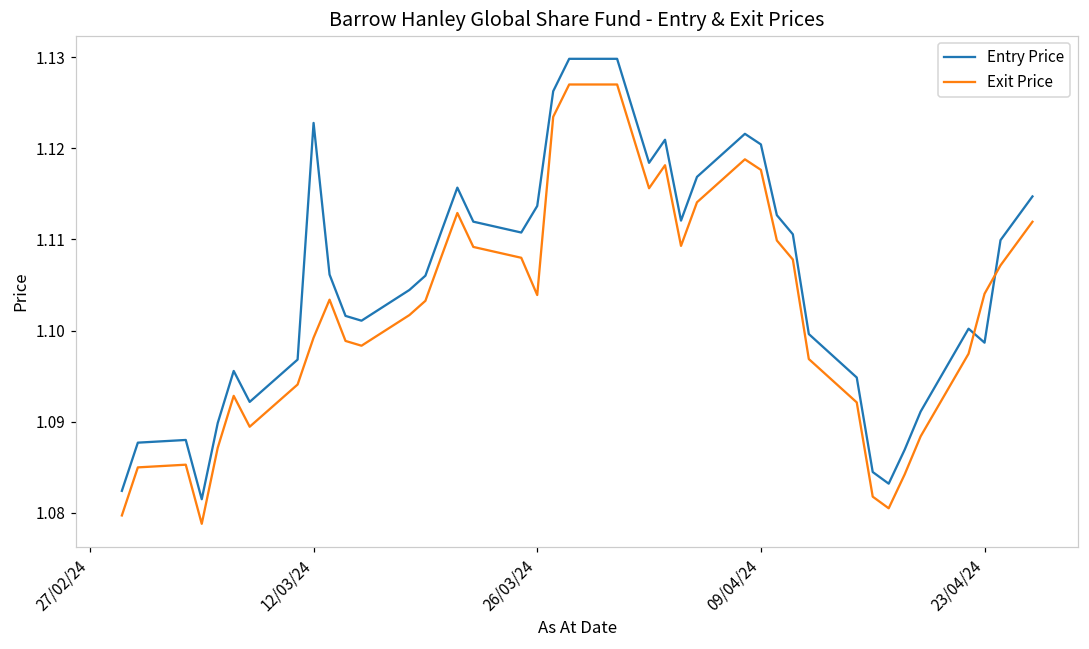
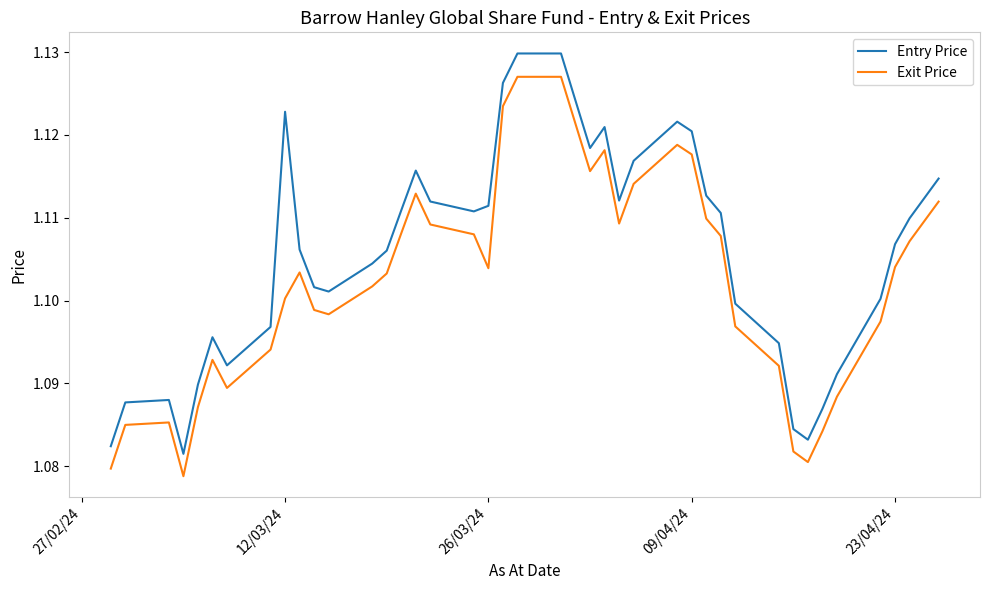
  {
    "Entry Price": {
      "12/03/24": 1.123,
-     "26/03/24": 1.114,
+     "26/03/24": 1.111,
      "09/04/24": 1.120,
-     "23/04/24": 1.099
+     "23/04/24": 1.107
    },
    "Exit Price": {
-     "12/03/24": 1.099,
+     "12/03/24": 1.100,
      "26/03/24": 1.104,
      "09/04/24": 1.118,
      "23/04/24": 1.104
    }
  }
